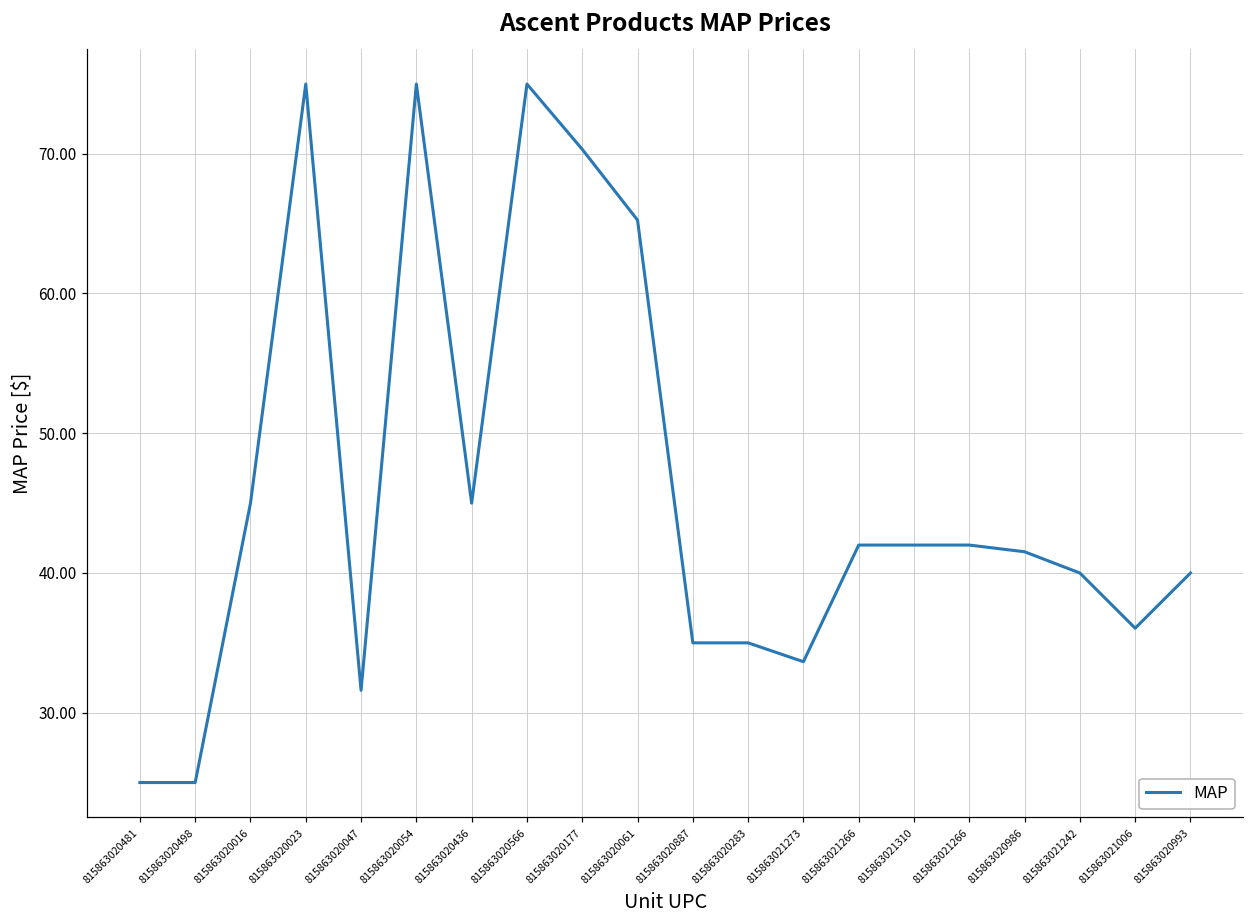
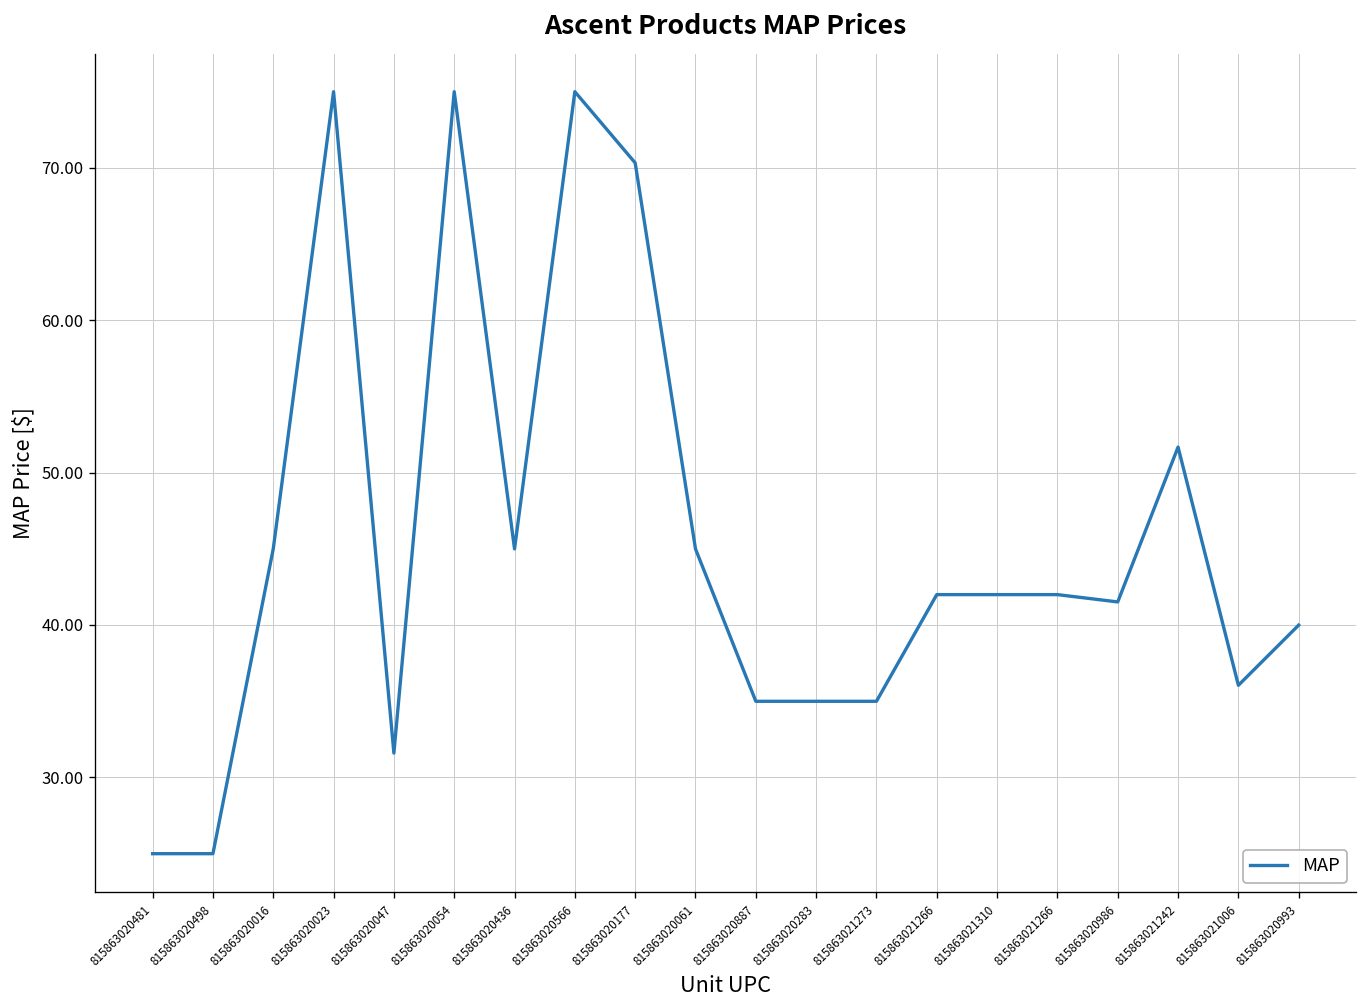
  {
    "815863020481": 25.0,
    "815863020498": 25.0,
    "815863020016": 45.0,
    "815863020023": 75.0,
    "815863020047": 31.6,
    "815863020054": 75.0,
    "815863020436": 45.0,
    "815863020566": 75.0,
    "815863020177": 70.3,
-   "815863020061": 65.3,
+   "815863020061": 45.0,
    "815863020887": 35.0,
    "815863020283": 35.0,
-   "815863021273": 33.6,
+   "815863021273": 35.0,
    "815863021310": 42.0,
    "815863020986": 41.5,
-   "815863021242": 40.0,
+   "815863021242": 51.7,
    "815863021006": 36.0,
    "815863020993": 40.0
  }
